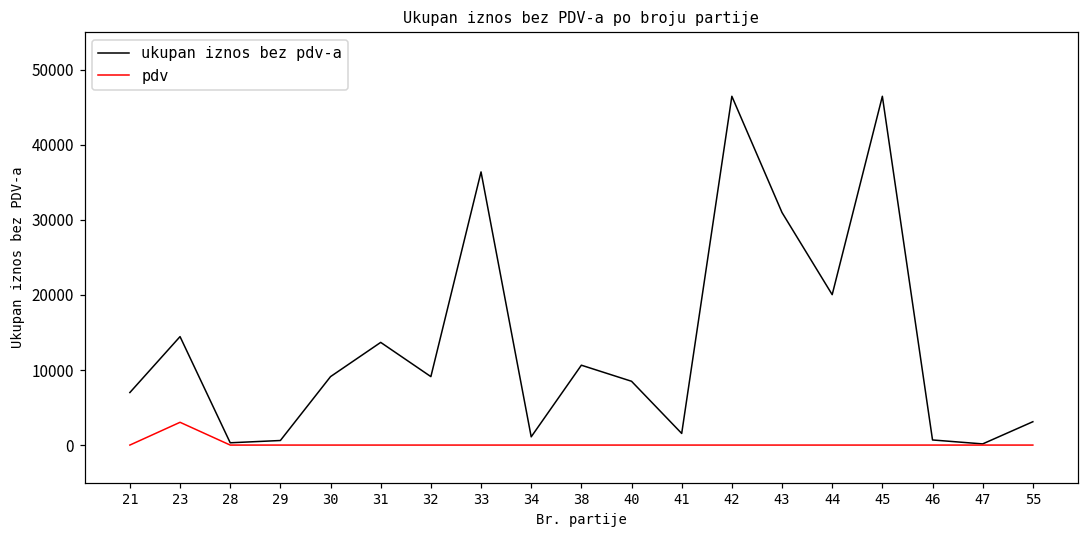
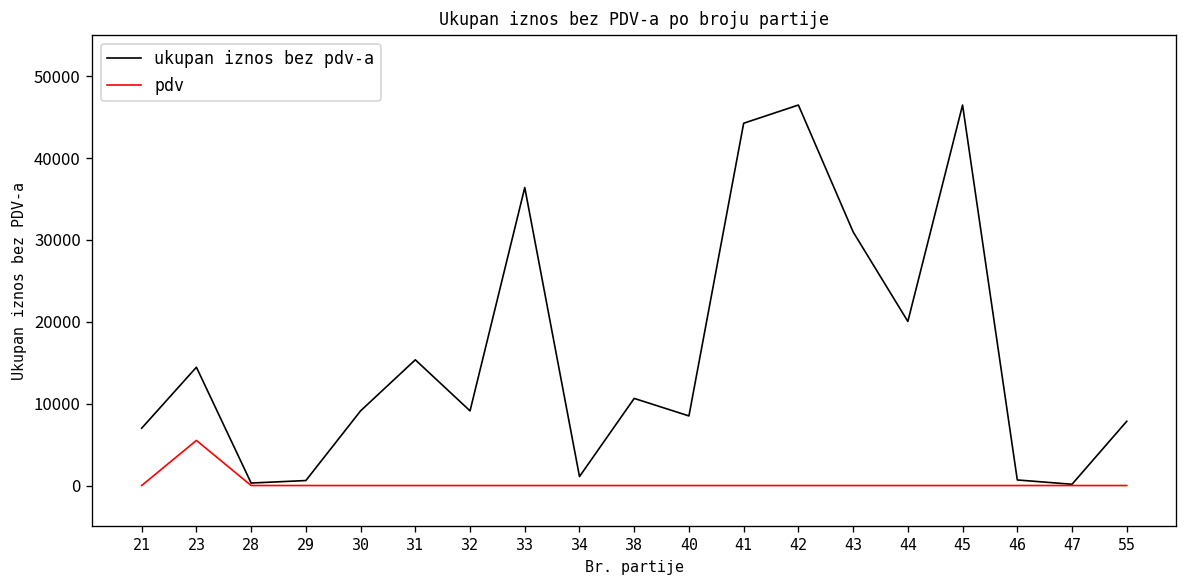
  {
    "ukupan iznos bez pdv-a": {
      "21": 7000,
      "23": 14000,
      "29": 1000,
      "30": 9000,
-     "31": 14000,
+     "31": 15000,
      "32": 9000,
      "33": 36000,
      "34": 1000,
      "38": 11000,
      "40": 9000,
-     "41": 2000,
+     "41": 44000,
      "42": 46000,
      "43": 31000,
      "44": 20000,
      "45": 46000,
      "46": 1000,
-     "55": 3000
+     "55": 8000
    },
    "pdv": {
      "21": 0,
-     "23": 3000,
+     "23": 6000,
      "29": 0,
      "30": 0,
      "31": 0,
      "32": 0,
      "33": 0,
      "34": 0,
      "38": 0,
      "40": 0,
      "41": 0,
      "42": 0,
      "43": 0,
      "44": 0,
      "45": 0,
      "46": 0,
      "55": 0
    }
  }
